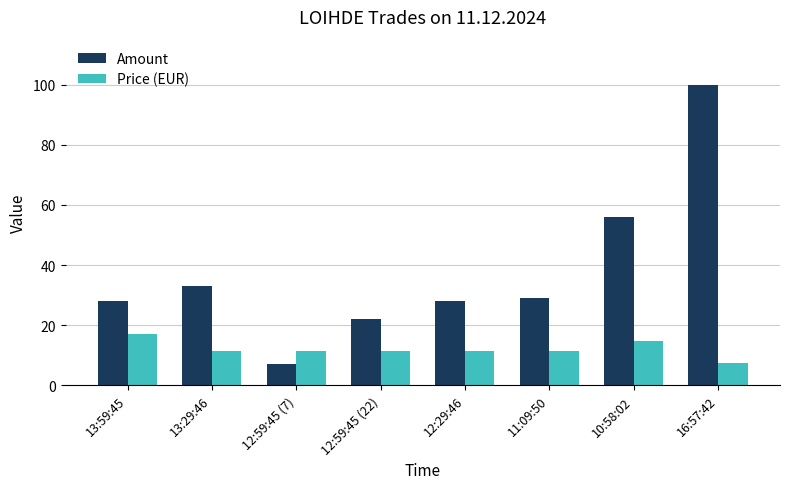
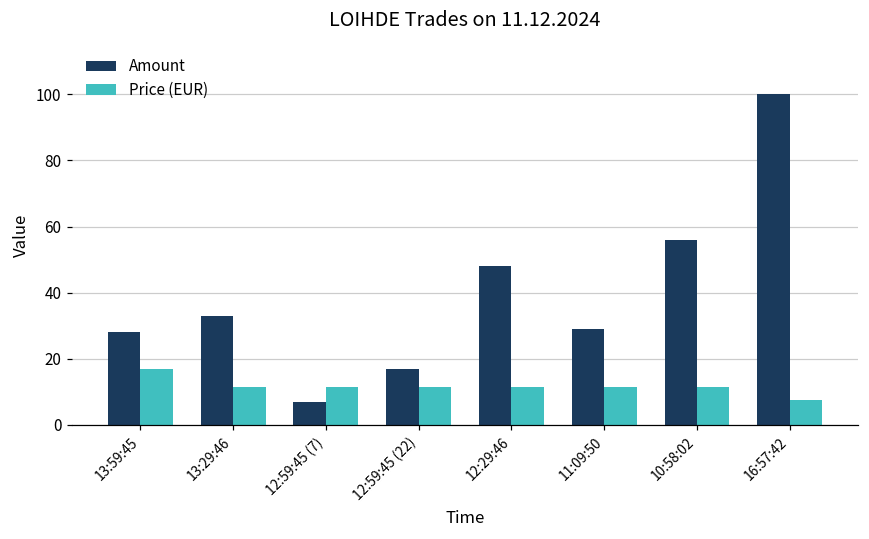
  {
    "Amount": {
      "13:59:45": 28,
      "13:29:46": 33,
      "12:59:45 (7)": 7,
-     "12:59:45 (22)": 22,
-     "12:29:46": 28,
+     "12:59:45 (22)": 17,
+     "12:29:46": 48,
      "11:09:50": 29,
      "10:58:02": 56,
      "16:57:42": 100
    },
    "Price (EUR)": {
      "13:59:45": 17,
      "13:29:46": 12,
      "12:59:45 (7)": 12,
      "12:59:45 (22)": 12,
      "12:29:46": 12,
      "11:09:50": 12,
-     "10:58:02": 15,
+     "10:58:02": 12,
      "16:57:42": 7
    }
  }
